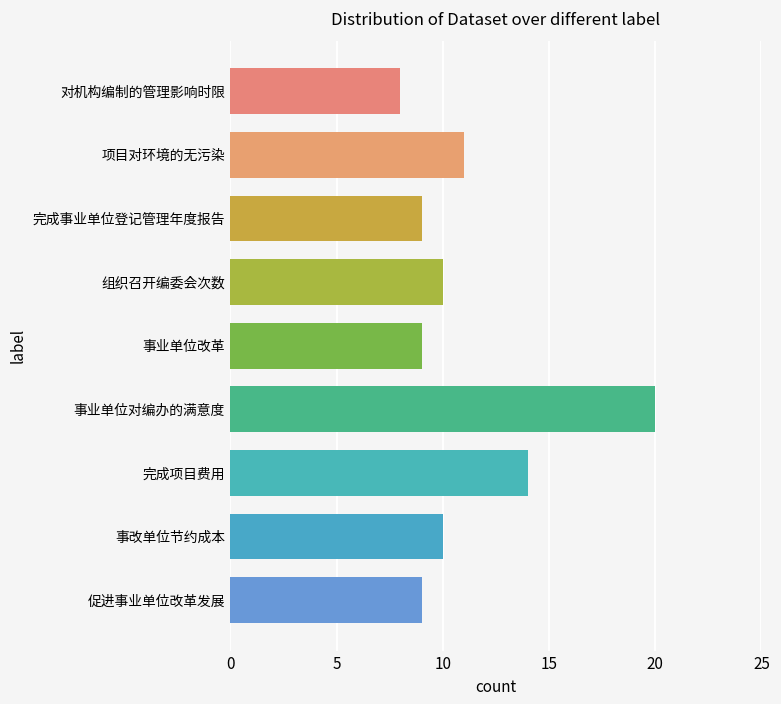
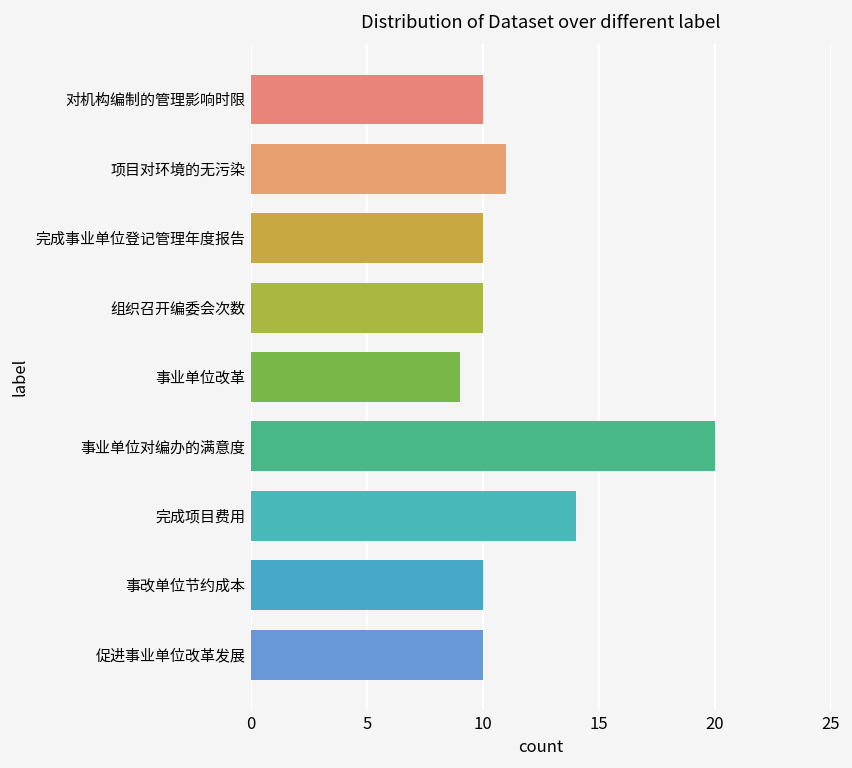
  {
-   "对机构编制的管理影响时限": 8,
+   "对机构编制的管理影响时限": 10,
    "项目对环境的无污染": 11,
-   "完成事业单位登记管理年度报告": 9,
+   "完成事业单位登记管理年度报告": 10,
    "组织召开编委会次数": 10,
    "事业单位改革": 9,
    "事业单位对编办的满意度": 20,
    "完成项目费用": 14,
    "事改单位节约成本": 10,
-   "促进事业单位改革发展": 9
+   "促进事业单位改革发展": 10
  }
